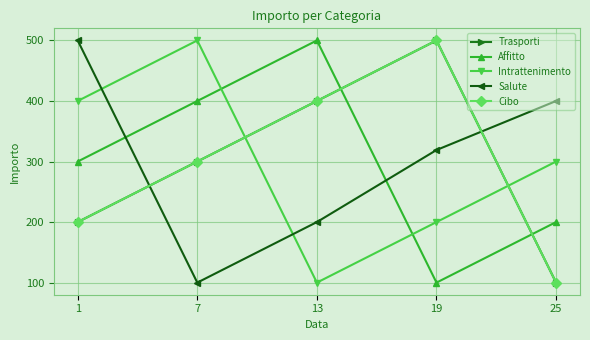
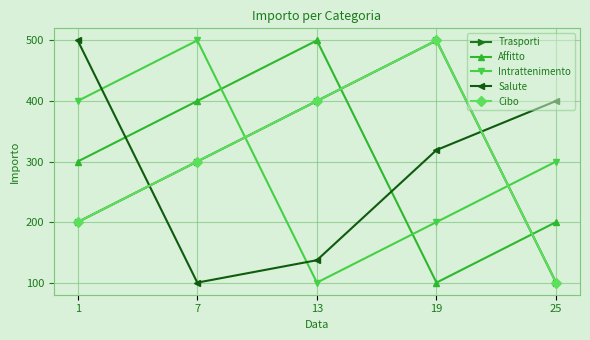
  {
    "Salute": {
      "1": 500,
      "7": 100,
-     "13": 200,
+     "13": 140,
      "19": 320
    }
  }
